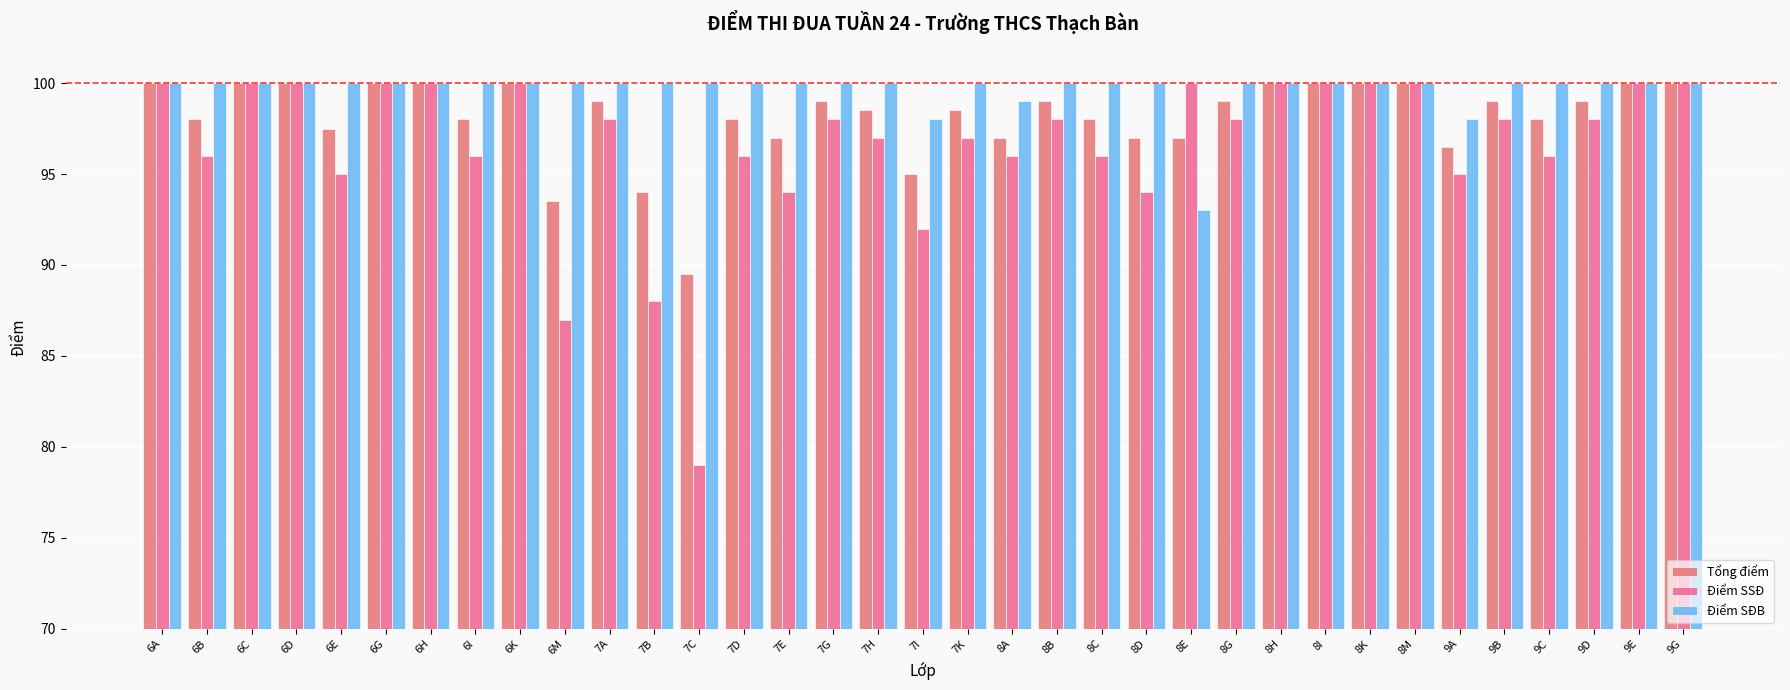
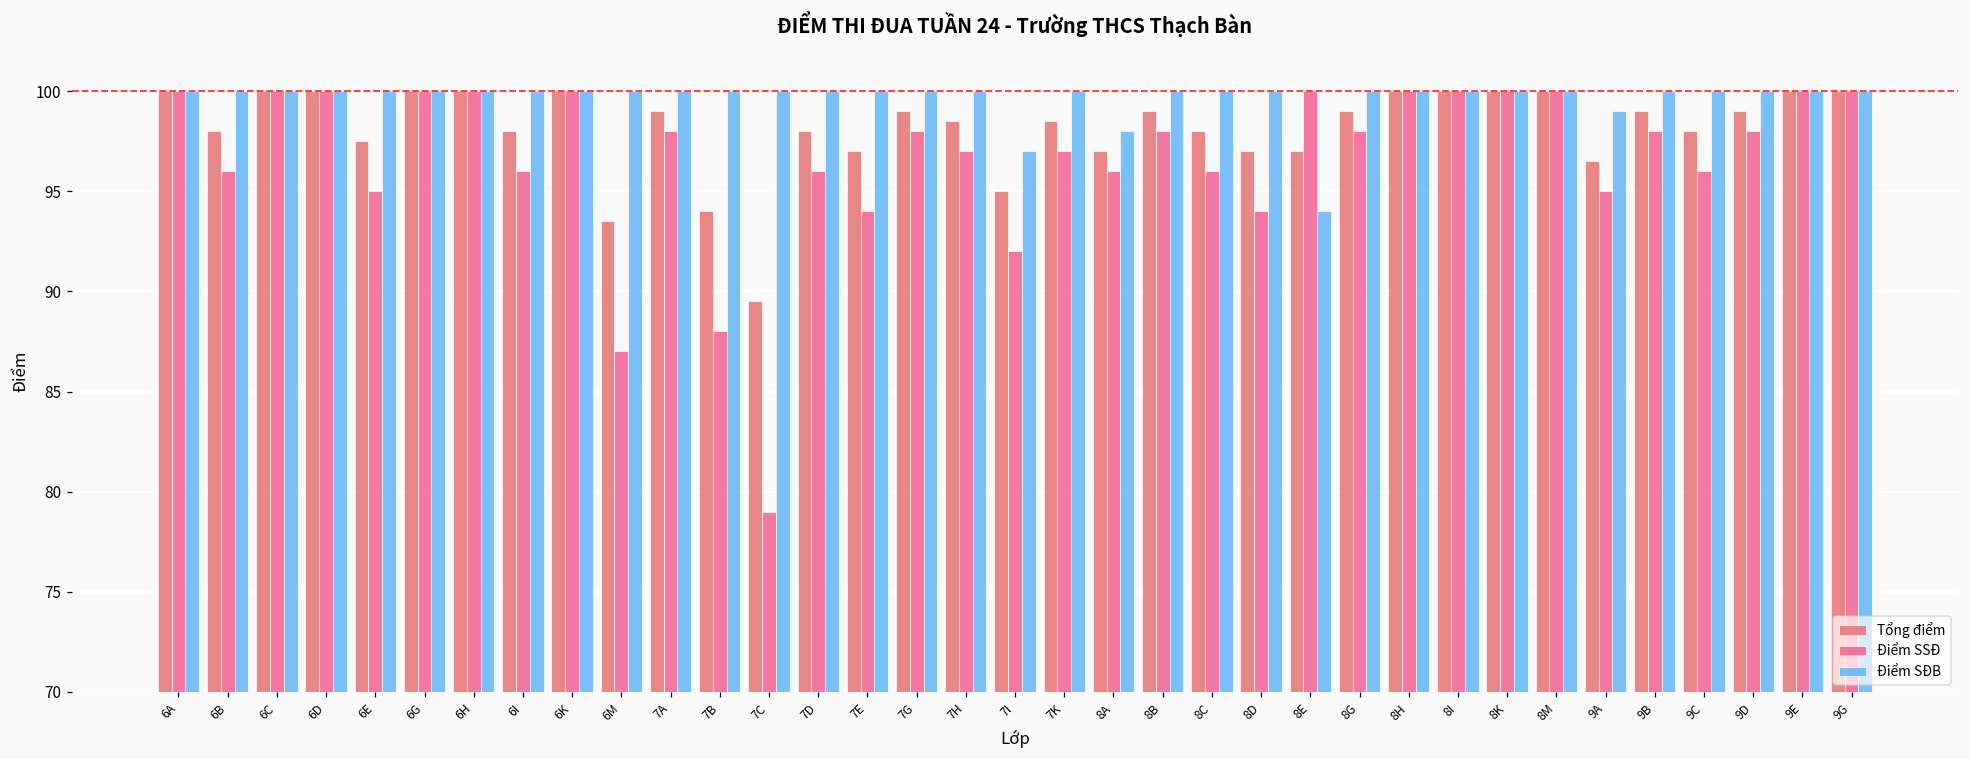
  {
    "Điểm SĐB": {
      "6A": 100,
      "6B": 100,
      "6C": 100,
      "6D": 100,
      "6E": 100,
      "6G": 100,
      "6H": 100,
      "6I": 100,
      "6K": 100,
      "6M": 100,
      "7A": 100,
      "7B": 100,
      "7C": 100,
      "7D": 100,
      "7E": 100,
      "7G": 100,
      "7H": 100,
-     "7I": 98,
+     "7I": 97,
      "7K": 100,
-     "8A": 99,
+     "8A": 98,
      "8B": 100,
      "8C": 100,
      "8D": 100,
-     "8E": 93,
+     "8E": 94,
      "8G": 100,
      "8H": 100,
      "8I": 100,
      "8K": 100,
      "8M": 100,
-     "9A": 98,
+     "9A": 99,
      "9B": 100,
      "9C": 100,
      "9D": 100,
      "9E": 100,
      "9G": 100
    }
  }
